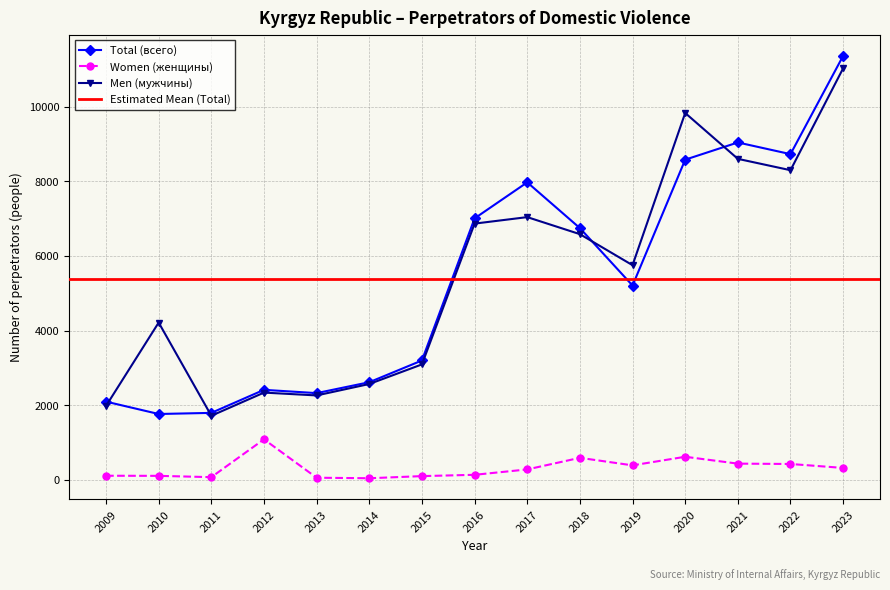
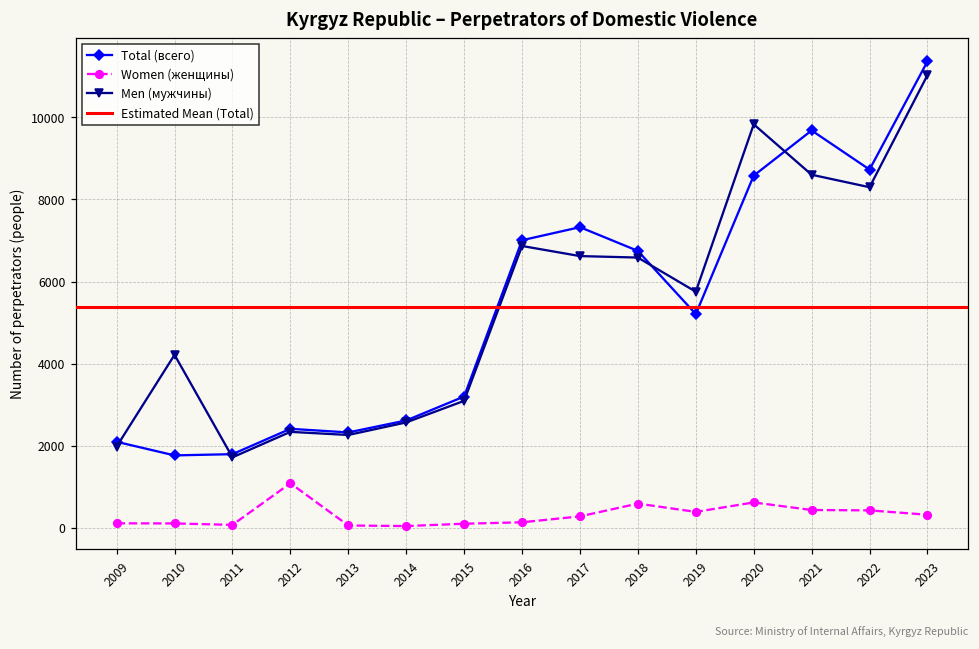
  {
    "Total (всего)": {
      "2009": 2100,
      "2010": 1800,
      "2011": 1800,
      "2012": 2400,
      "2015": 3200,
      "2016": 7000,
-     "2017": 8000,
+     "2017": 7300,
      "2018": 6700,
      "2019": 5200,
      "2020": 8600,
-     "2021": 9000,
+     "2021": 9700,
      "2022": 8700,
      "2023": 11400
    },
    "Women (женщины)": {
      "2009": 100,
      "2010": 100,
      "2011": 100,
      "2012": 1100,
      "2013": 100,
      "2014": 0,
      "2015": 100,
      "2016": 100,
      "2017": 300,
      "2018": 600,
      "2019": 400,
      "2020": 600,
      "2021": 400,
      "2022": 400,
      "2023": 300
    },
    "Men (мужчины)": {
      "2009": 2000,
      "2010": 4200,
      "2011": 1700,
      "2012": 2300,
      "2015": 3100,
      "2016": 6900,
-     "2017": 7000,
+     "2017": 6600,
      "2018": 6600,
      "2019": 5800,
      "2020": 9800,
      "2021": 8600,
      "2022": 8300,
      "2023": 11000
    }
  }
